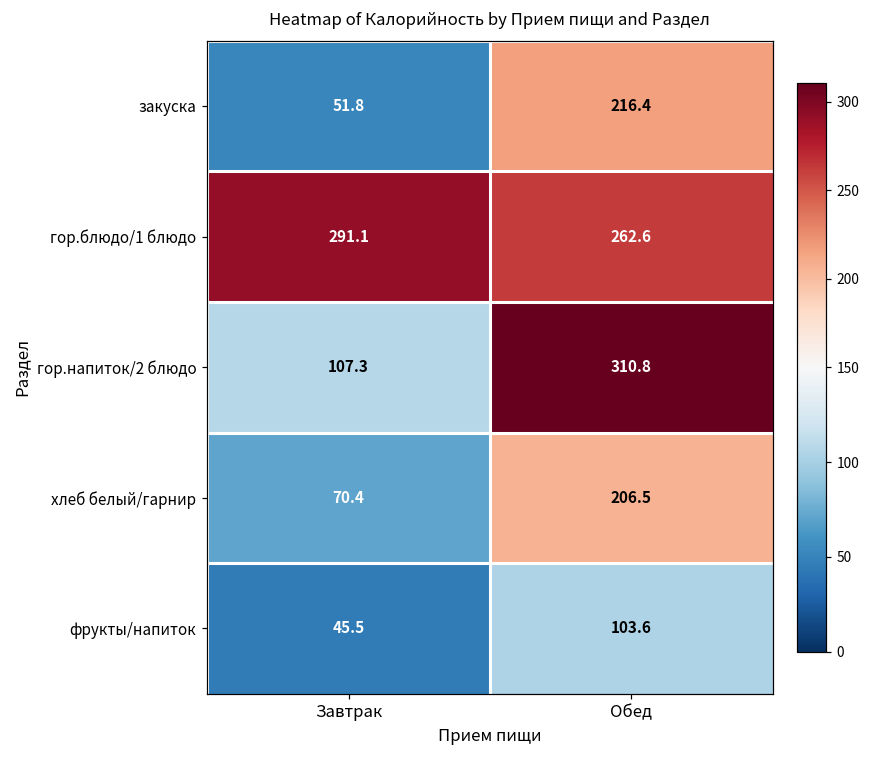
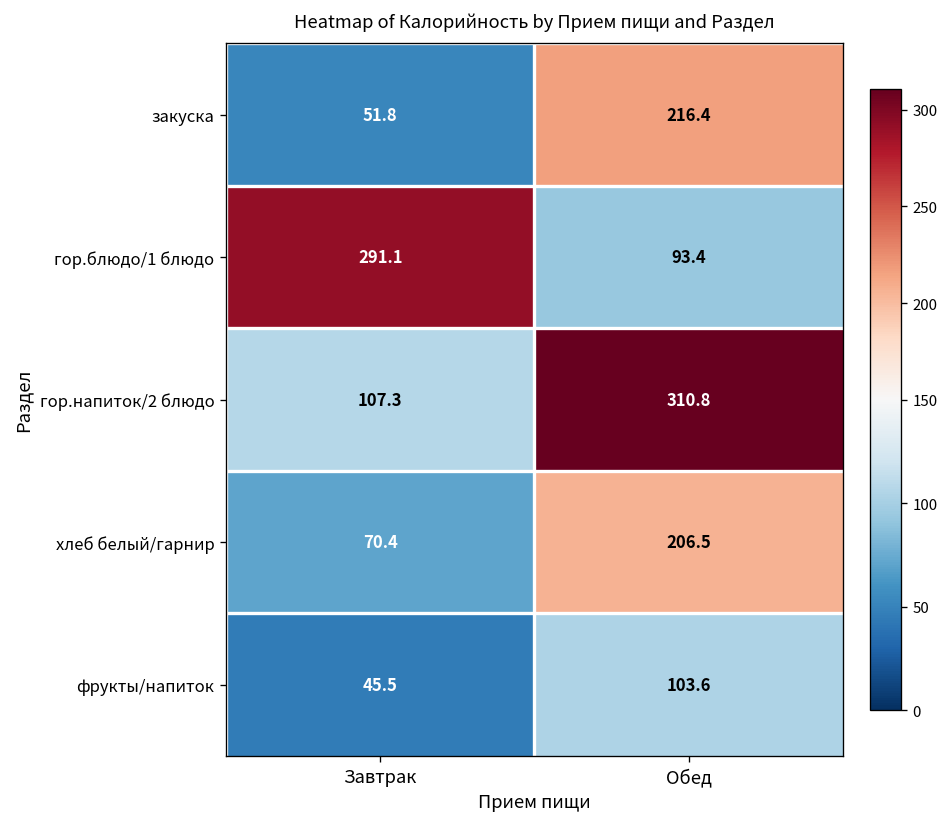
  {
    "закуска": {
      "Завтрак": 51.8,
      "Обед": 216.4
    },
    "гор.блюдо/1 блюдо": {
      "Завтрак": 291.1,
-     "Обед": 262.6
+     "Обед": 93.4
    },
    "гор.напиток/2 блюдо": {
      "Завтрак": 107.3,
      "Обед": 310.8
    },
    "хлеб белый/гарнир": {
      "Завтрак": 70.4,
      "Обед": 206.5
    },
    "фрукты/напиток": {
      "Завтрак": 45.5,
      "Обед": 103.6
    }
  }
